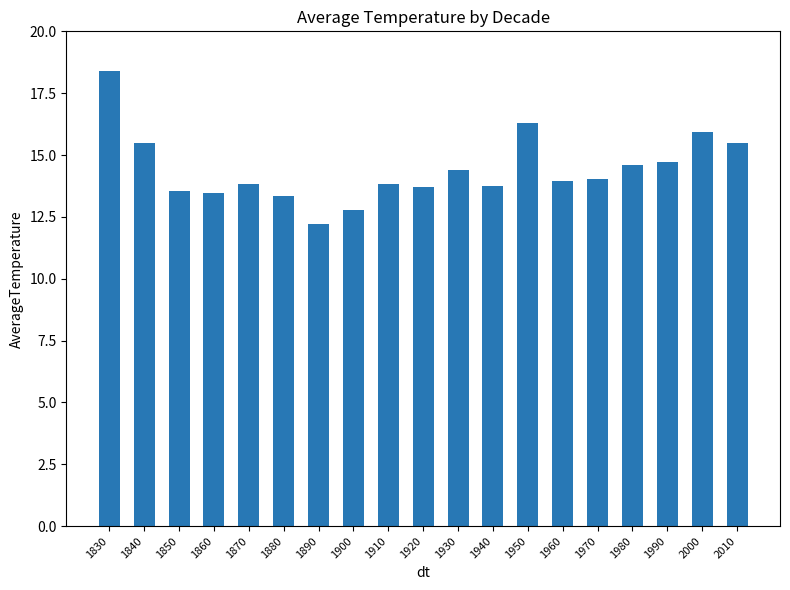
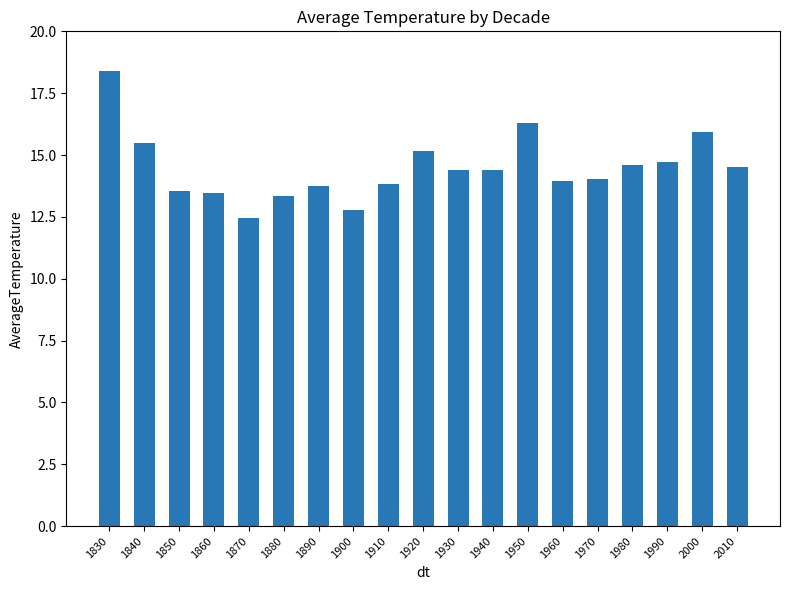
  {
    "1830": 18.4,
    "1840": 15.5,
    "1850": 13.6,
    "1860": 13.5,
-   "1870": 13.8,
+   "1870": 12.4,
    "1880": 13.3,
-   "1890": 12.2,
+   "1890": 13.7,
    "1900": 12.8,
    "1910": 13.8,
-   "1920": 13.7,
+   "1920": 15.2,
    "1930": 14.4,
-   "1940": 13.8,
+   "1940": 14.4,
    "1950": 16.3,
    "1960": 14.0,
    "1970": 14.0,
    "1980": 14.6,
    "1990": 14.7,
    "2000": 15.9,
-   "2010": 15.5
+   "2010": 14.5
  }
